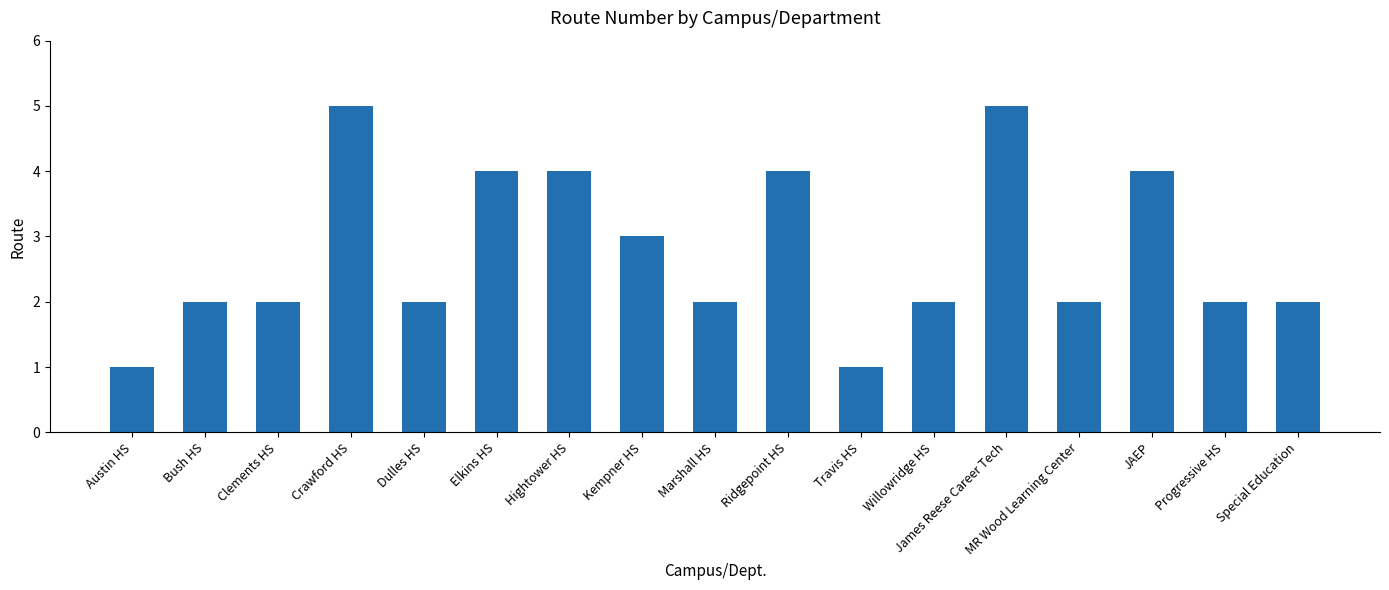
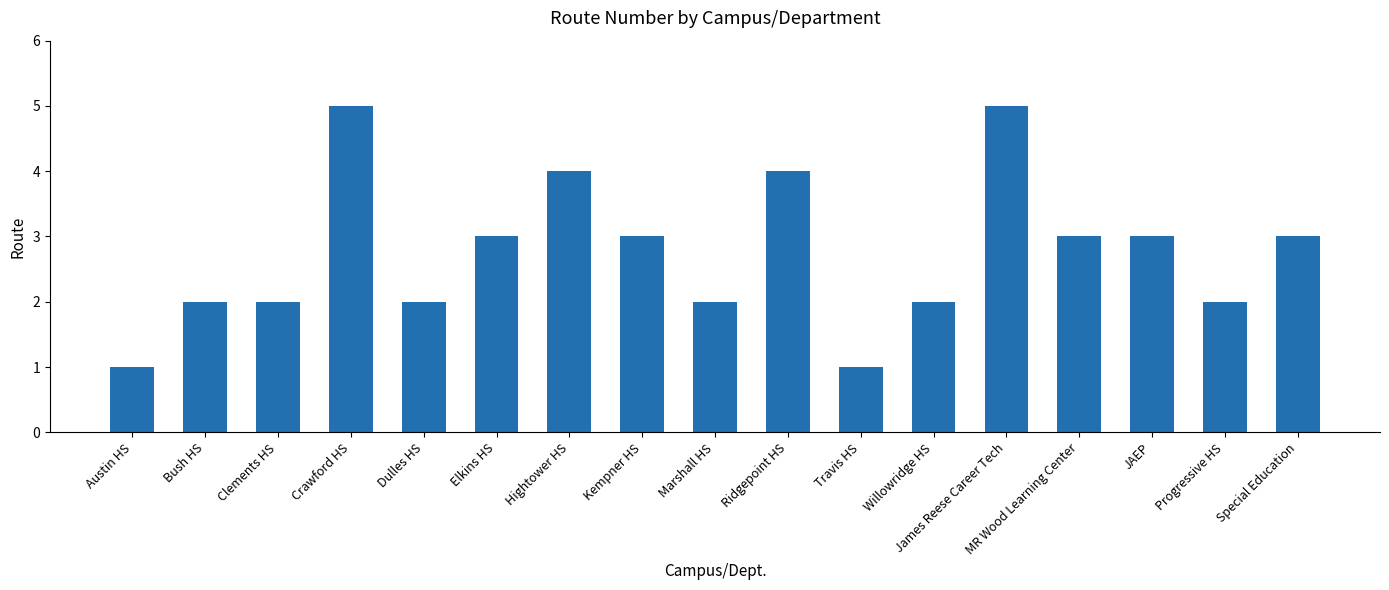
  {
    "Austin HS": 1,
    "Bush HS": 2,
    "Clements HS": 2,
    "Crawford HS": 5,
    "Dulles HS": 2,
-   "Elkins HS": 4,
+   "Elkins HS": 3,
    "Hightower HS": 4,
    "Kempner HS": 3,
    "Marshall HS": 2,
    "Ridgepoint HS": 4,
    "Travis HS": 1,
    "Willowridge HS": 2,
    "James Reese Career Tech": 5,
-   "MR Wood Learning Center": 2,
-   "JAEP": 4,
+   "MR Wood Learning Center": 3,
+   "JAEP": 3,
    "Progressive HS": 2,
-   "Special Education": 2
+   "Special Education": 3
  }
